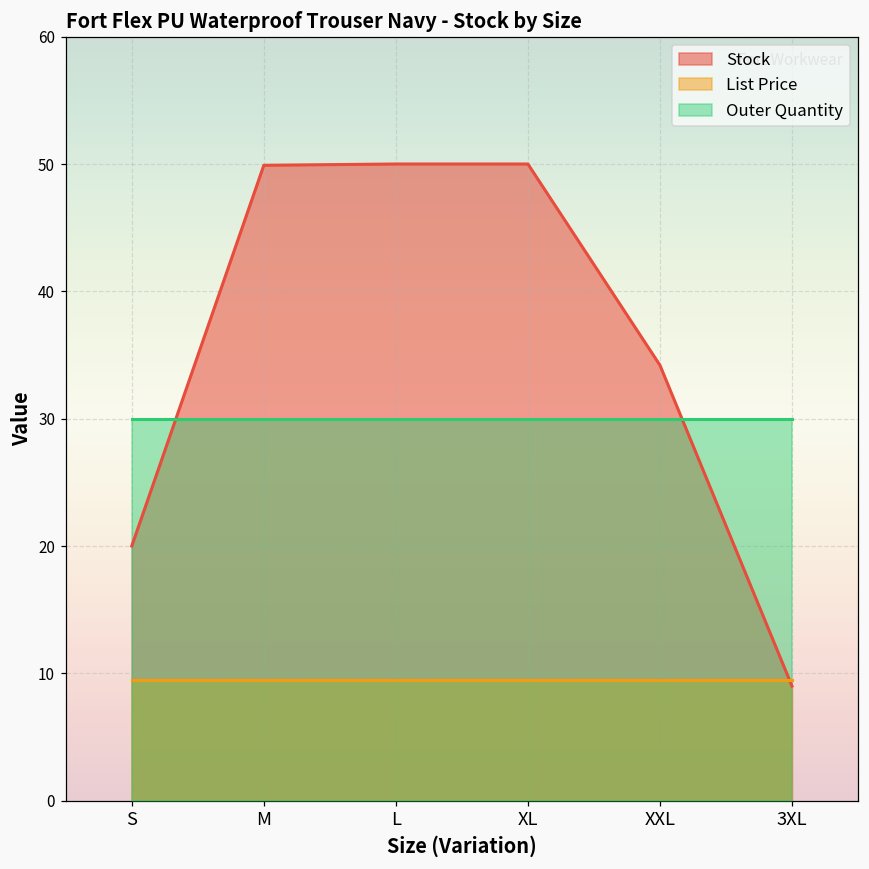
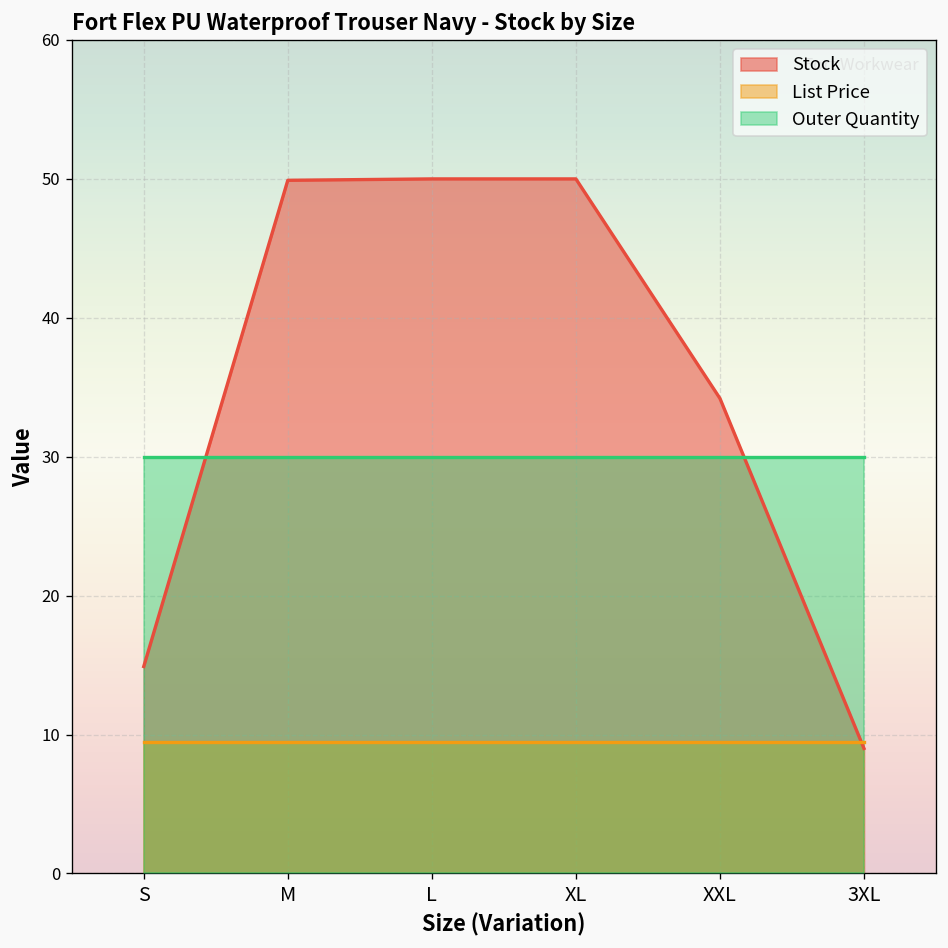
  {
    "Stock": {
-     "S": 20.0,
+     "S": 14.9,
      "M": 49.9,
      "L": 50.0,
      "XL": 50.0,
      "XXL": 34.2,
      "3XL": 9.0
    },
    "List Price": {
      "S": 9.5,
      "M": 9.5,
      "L": 9.5,
      "XL": 9.5,
      "XXL": 9.5,
      "3XL": 9.5
    },
    "Outer Quantity": {
      "S": 30.0,
      "M": 30.0,
      "L": 30.0,
      "XL": 30.0,
      "XXL": 30.0,
      "3XL": 30.0
    }
  }
